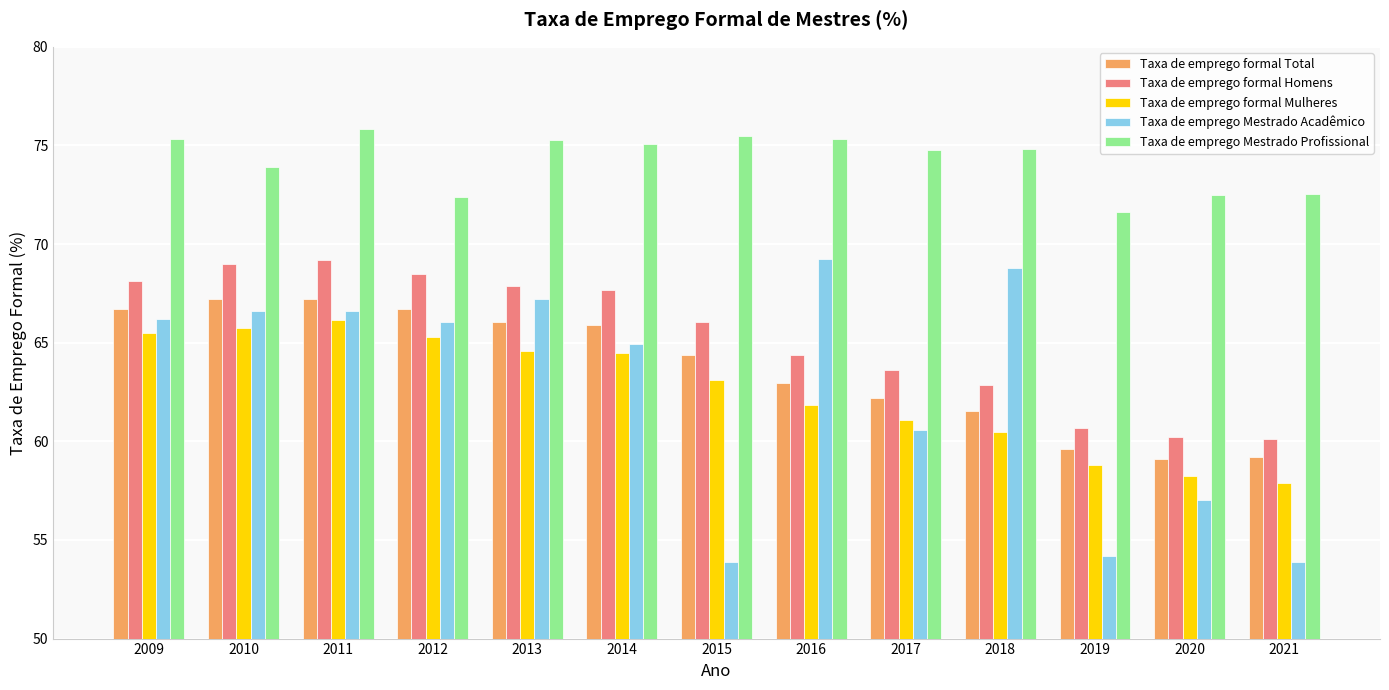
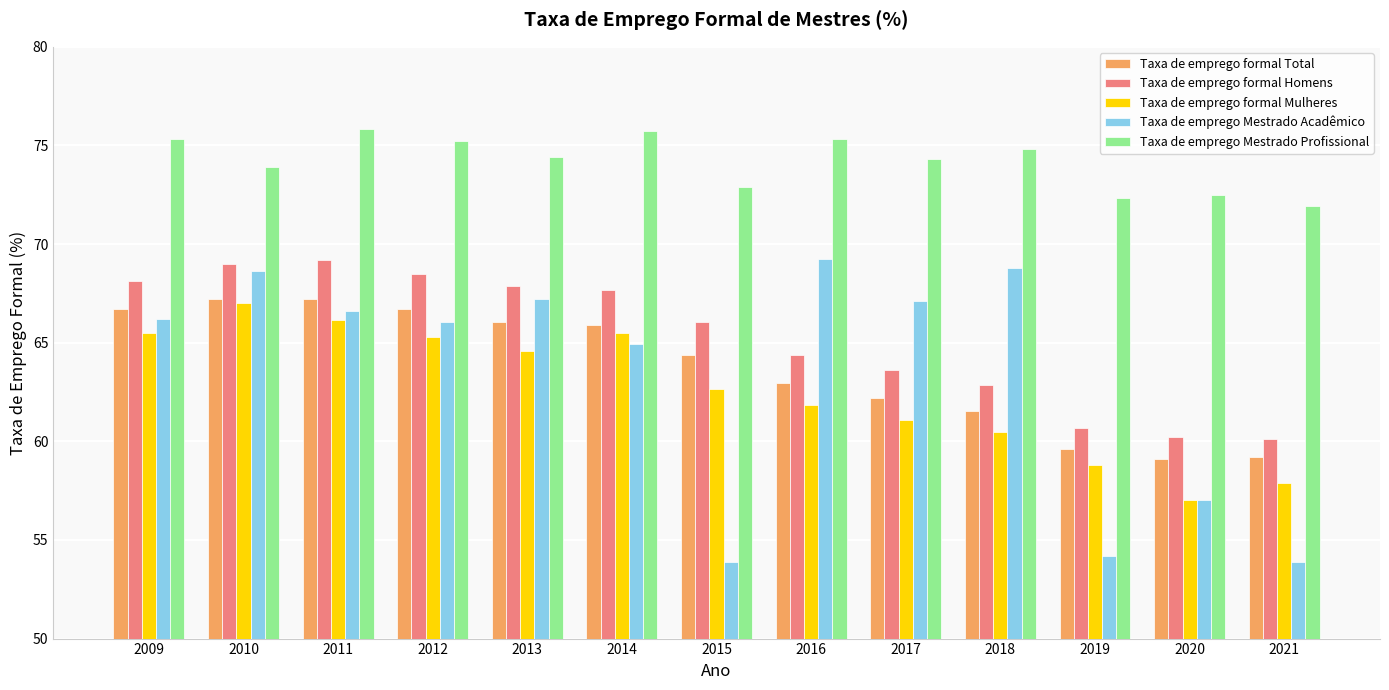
  {
    "Taxa de emprego formal Mulheres": {
      "2009": 65.5,
-     "2010": 65.8,
+     "2010": 67.0,
      "2011": 66.1,
      "2012": 65.3,
      "2013": 64.6,
-     "2014": 64.5,
-     "2015": 63.1,
+     "2014": 65.5,
+     "2015": 62.7,
      "2016": 61.9,
      "2017": 61.1,
      "2018": 60.5,
      "2019": 58.8,
-     "2020": 58.2,
+     "2020": 57.0,
      "2021": 57.9
    },
    "Taxa de emprego Mestrado Acadêmico": {
      "2009": 66.2,
-     "2010": 66.6,
+     "2010": 68.6,
      "2011": 66.6,
      "2012": 66.1,
      "2013": 67.2,
      "2014": 64.9,
      "2015": 53.9,
      "2016": 69.2,
-     "2017": 60.6,
+     "2017": 67.1,
      "2018": 68.8,
      "2019": 54.2,
      "2020": 57.1,
      "2021": 53.9
    },
    "Taxa de emprego Mestrado Profissional": {
      "2009": 75.3,
      "2010": 73.9,
      "2011": 75.8,
-     "2012": 72.4,
-     "2013": 75.3,
-     "2014": 75.1,
-     "2015": 75.5,
+     "2012": 75.2,
+     "2013": 74.4,
+     "2014": 75.7,
+     "2015": 72.9,
      "2016": 75.3,
-     "2017": 74.8,
+     "2017": 74.3,
      "2018": 74.8,
-     "2019": 71.6,
+     "2019": 72.3,
      "2020": 72.5,
-     "2021": 72.5
+     "2021": 71.9
    }
  }
